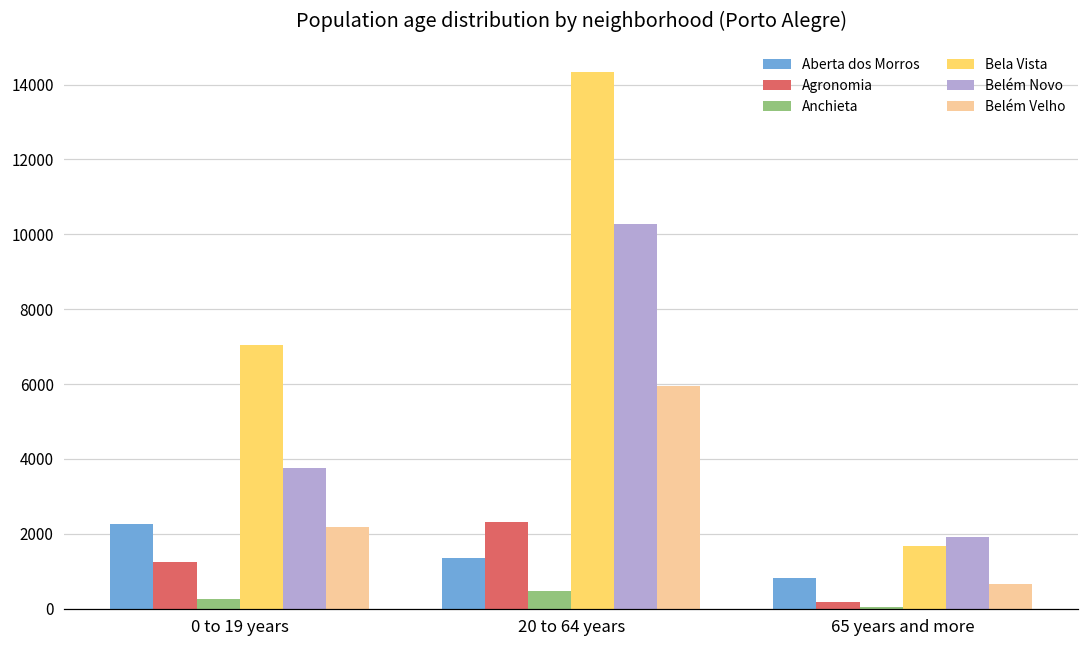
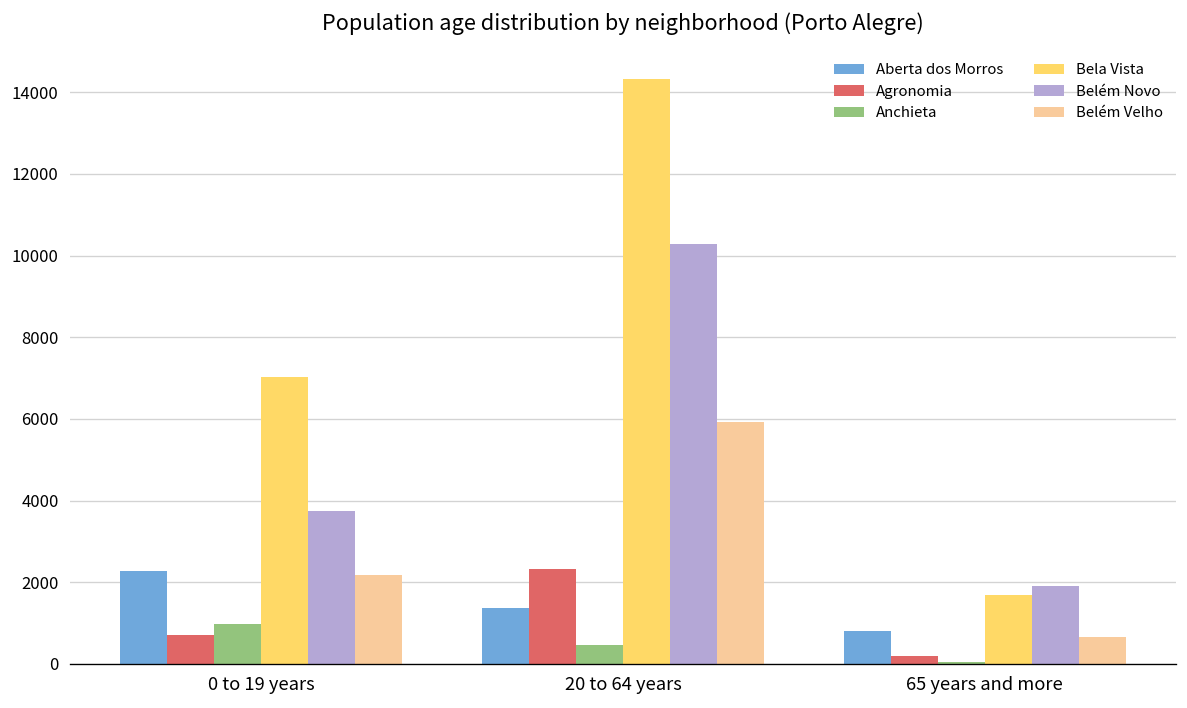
  {
    "Aberta dos Morros": {
      "0 to 19 years": 2300,
      "20 to 64 years": 1400,
      "65 years and more": 800
    },
    "Agronomia": {
-     "0 to 19 years": 1200,
+     "0 to 19 years": 700,
      "20 to 64 years": 2300,
      "65 years and more": 200
    },
    "Anchieta": {
-     "0 to 19 years": 200,
+     "0 to 19 years": 1000,
      "20 to 64 years": 500
    },
    "Belém Novo": {
      "0 to 19 years": 3700,
      "20 to 64 years": 10300,
      "65 years and more": 1900
    }
  }
